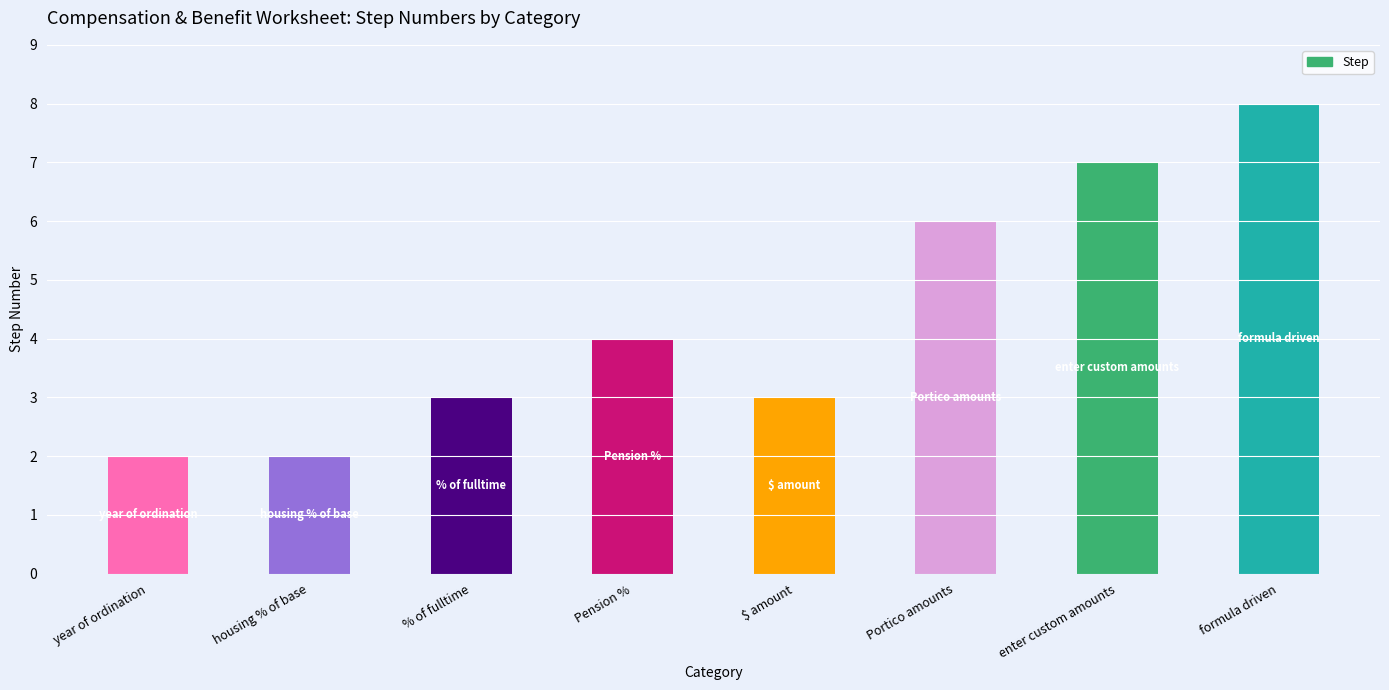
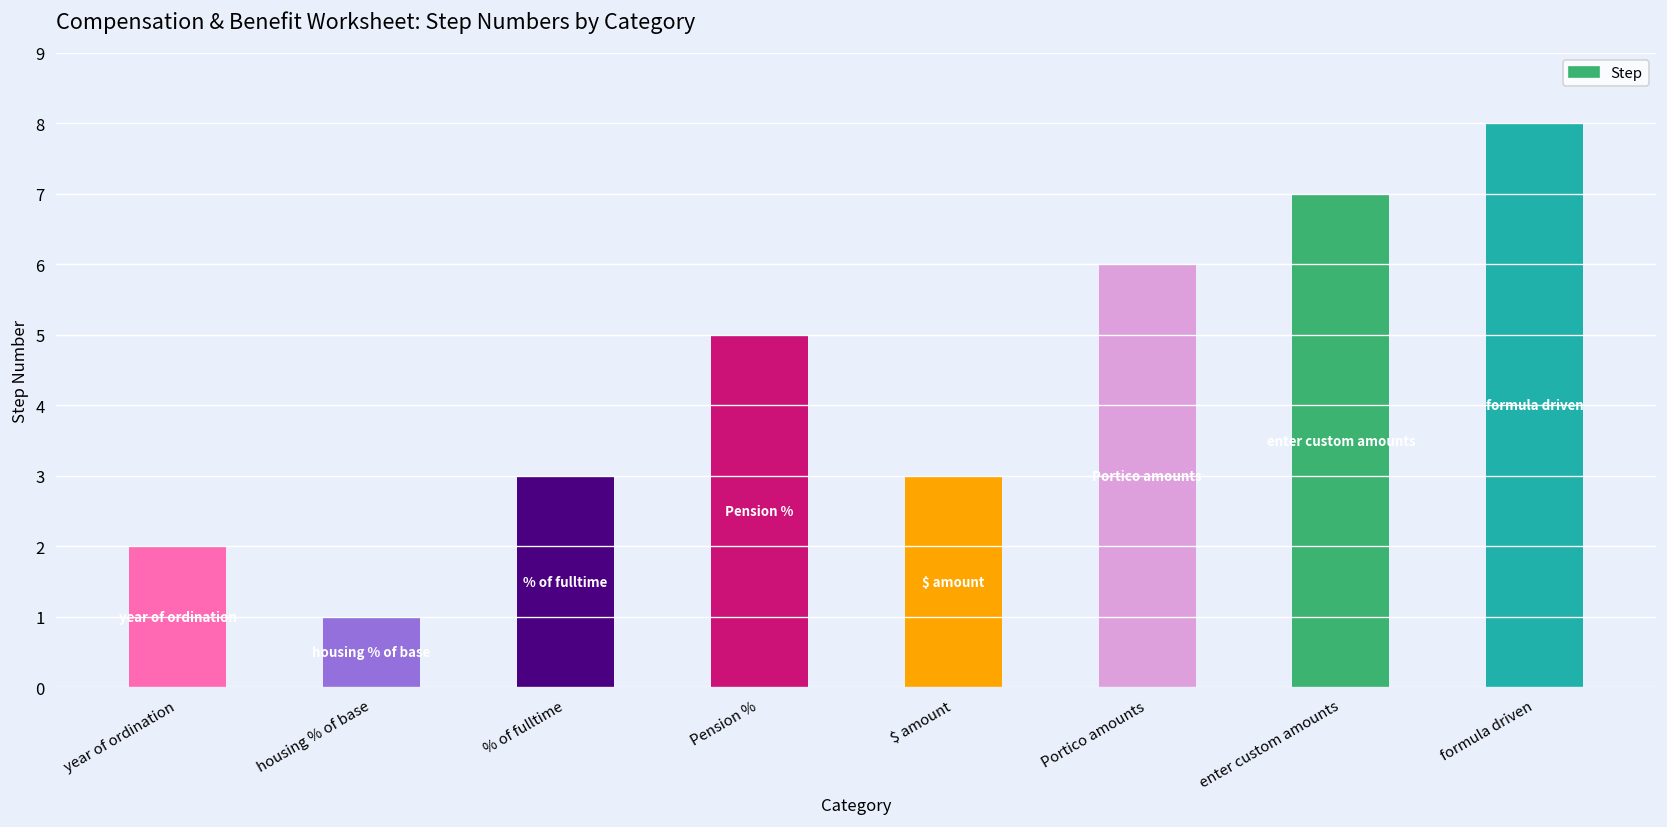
  {
    "year of ordination": 2,
-   "housing % of base": 2,
+   "housing % of base": 1,
    "% of fulltime": 3,
-   "Pension %": 4,
+   "Pension %": 5,
    "$ amount": 3,
    "Portico amounts": 6,
    "enter custom amounts": 7,
    "formula driven": 8
  }
